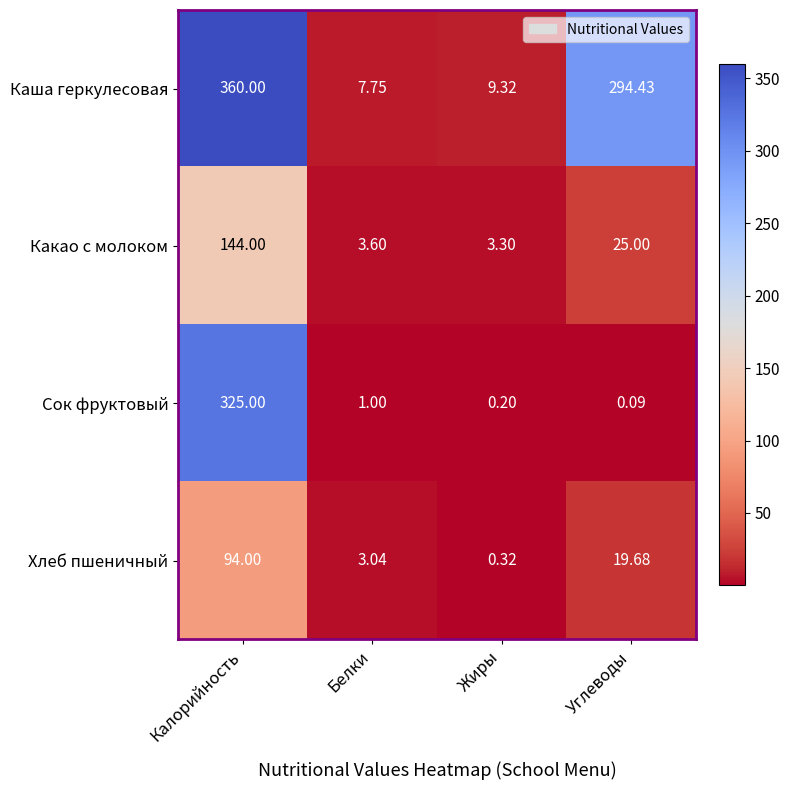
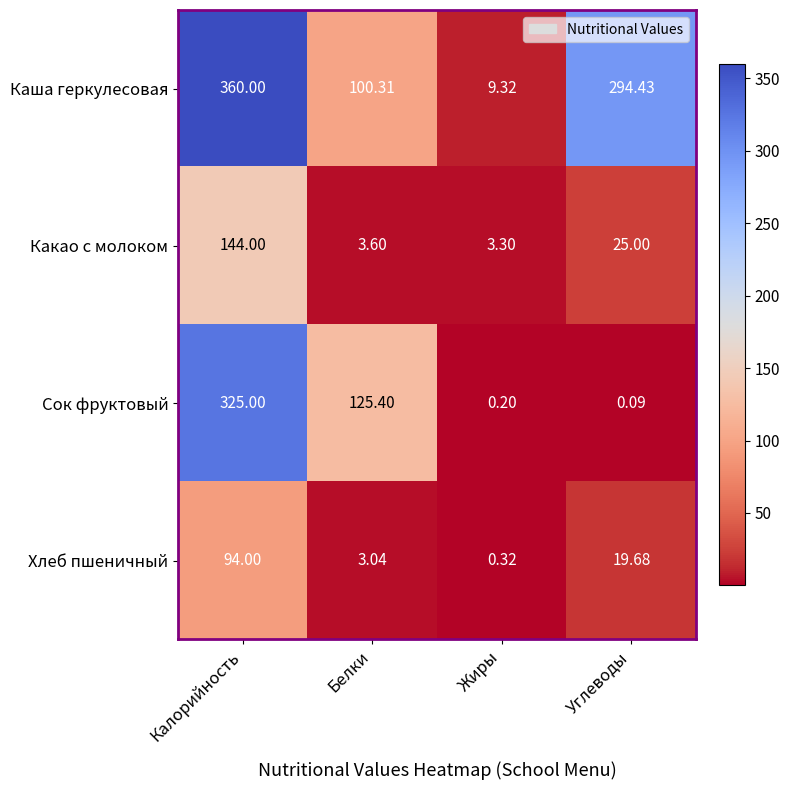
  {
    "Каша геркулесовая": {
      "Калорийность": 360.00,
-     "Белки": 7.75,
+     "Белки": 100.31,
      "Жиры": 9.32,
      "Углеводы": 294.43
    },
    "Какао с молоком": {
      "Калорийность": 144.00,
      "Белки": 3.60,
      "Жиры": 3.30,
      "Углеводы": 25.00
    },
    "Сок фруктовый": {
      "Калорийность": 325.00,
-     "Белки": 1.00,
+     "Белки": 125.40,
      "Жиры": 0.20,
      "Углеводы": 0.09
    },
    "Хлеб пшеничный": {
      "Калорийность": 94.00,
      "Белки": 3.04,
      "Жиры": 0.32,
      "Углеводы": 19.68
    }
  }
